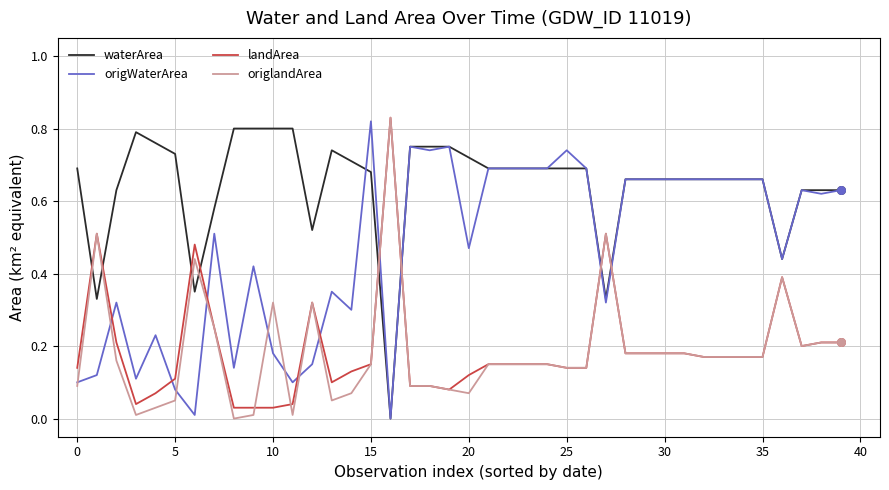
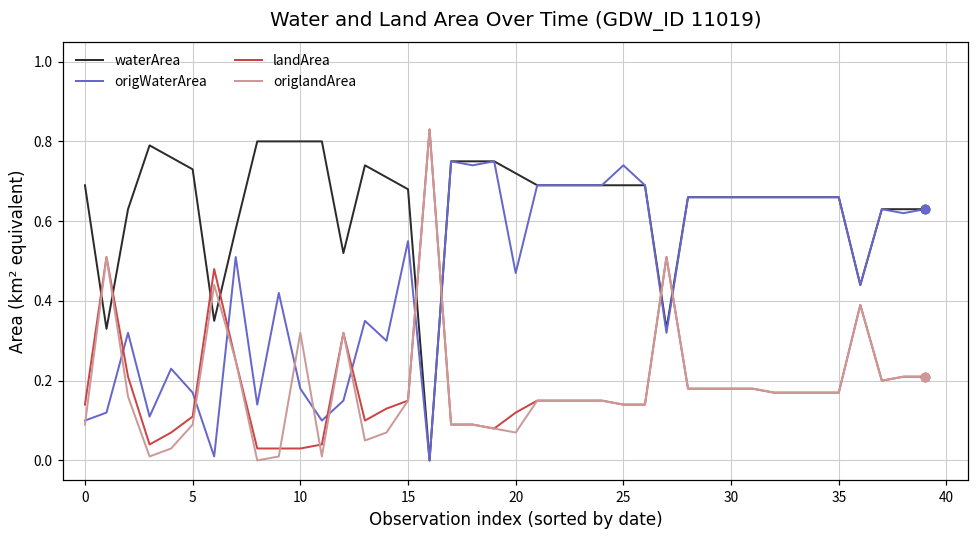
  {
    "origWaterArea": {
      "0": 0.10,
-     "5": 0.08,
+     "5": 0.17,
      "10": 0.18,
-     "15": 0.82,
+     "15": 0.55,
      "20": 0.47,
      "25": 0.74
    },
    "origlandArea": {
      "0": 0.09,
-     "5": 0.05,
+     "5": 0.09,
      "10": 0.32,
      "20": 0.07
    }
  }
